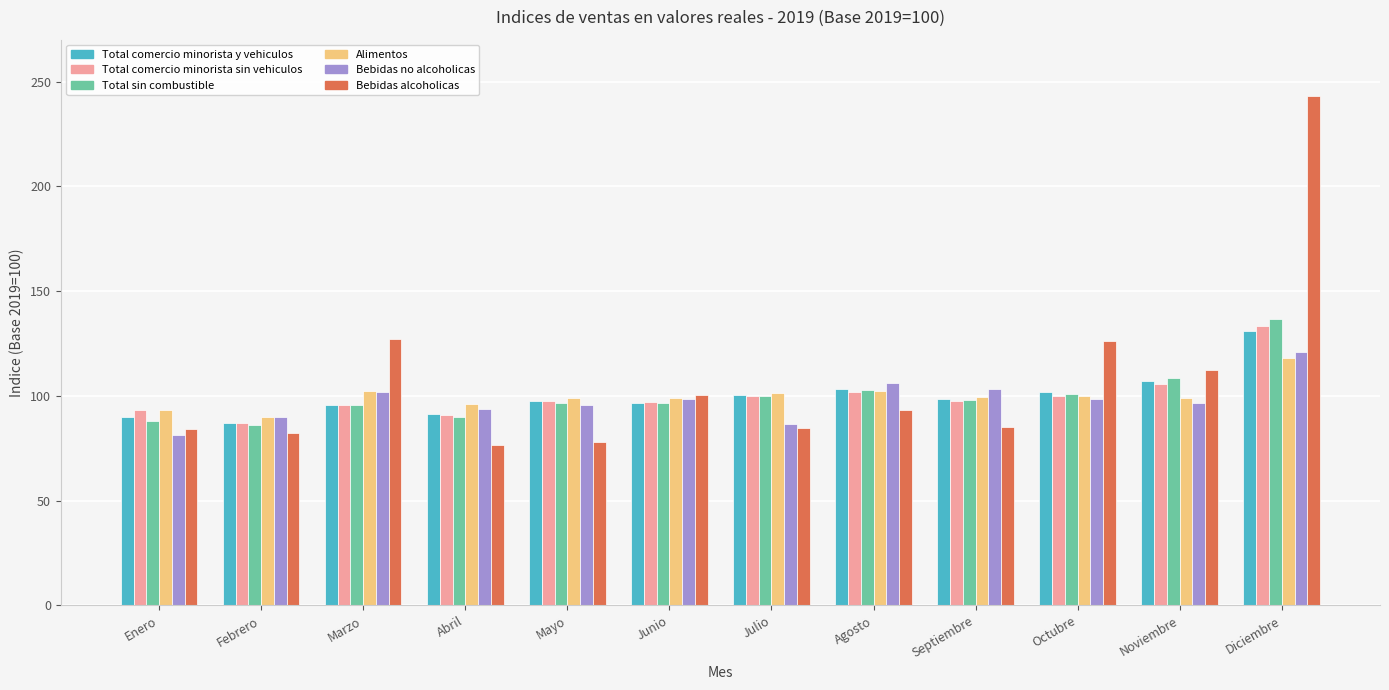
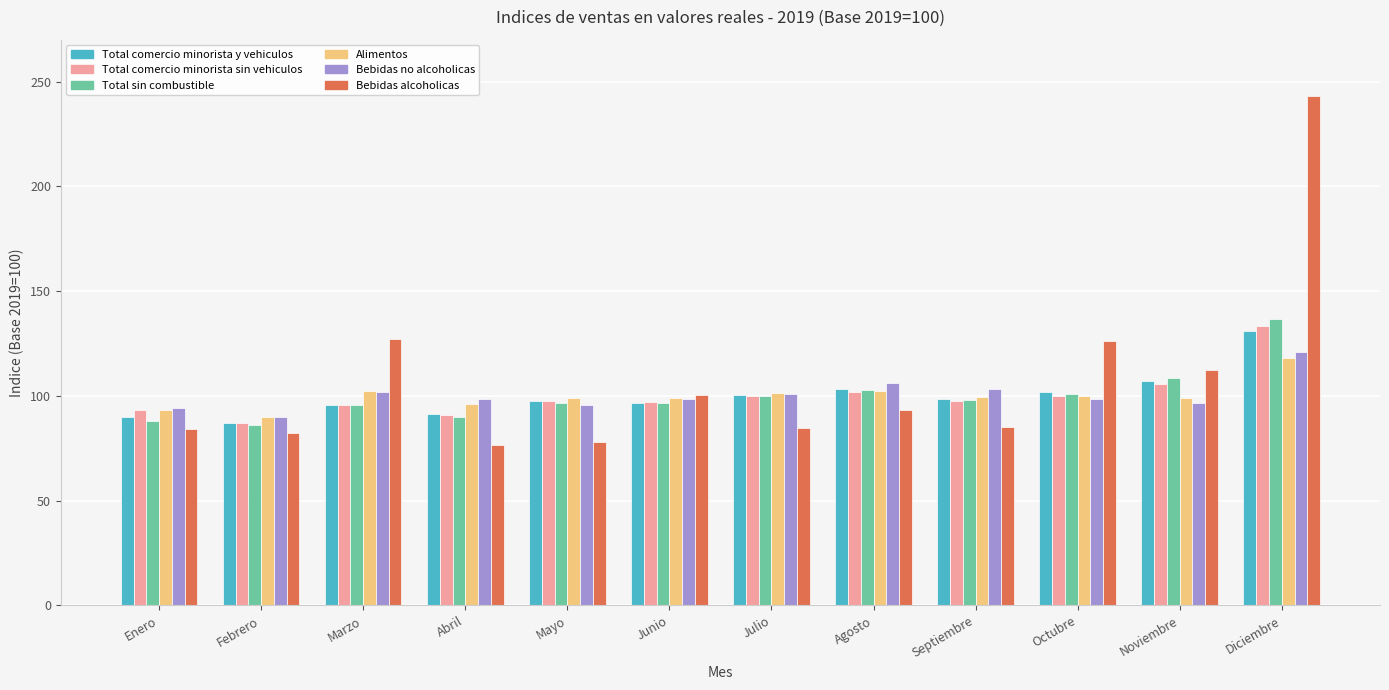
  {
    "Bebidas no alcoholicas": {
-     "Enero": 82,
+     "Enero": 94,
      "Febrero": 90,
      "Marzo": 102,
-     "Abril": 94,
+     "Abril": 98,
      "Mayo": 95,
      "Junio": 98,
-     "Julio": 87,
+     "Julio": 101,
      "Agosto": 106,
      "Septiembre": 103,
      "Octubre": 98,
      "Noviembre": 97,
      "Diciembre": 121
    },
    "Bebidas alcoholicas": {
      "Enero": 84,
      "Febrero": 82,
      "Marzo": 127,
      "Abril": 77,
      "Mayo": 78,
      "Junio": 101,
      "Julio": 85,
      "Agosto": 93,
      "Septiembre": 85,
      "Octubre": 126,
      "Noviembre": 112,
      "Diciembre": 243
    }
  }
